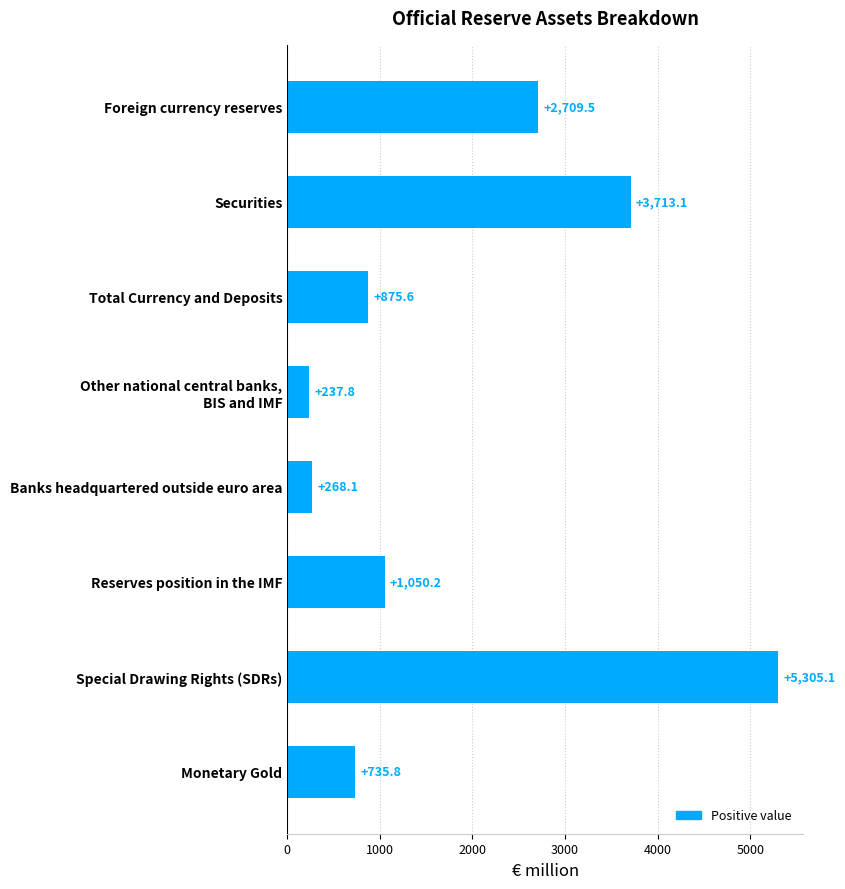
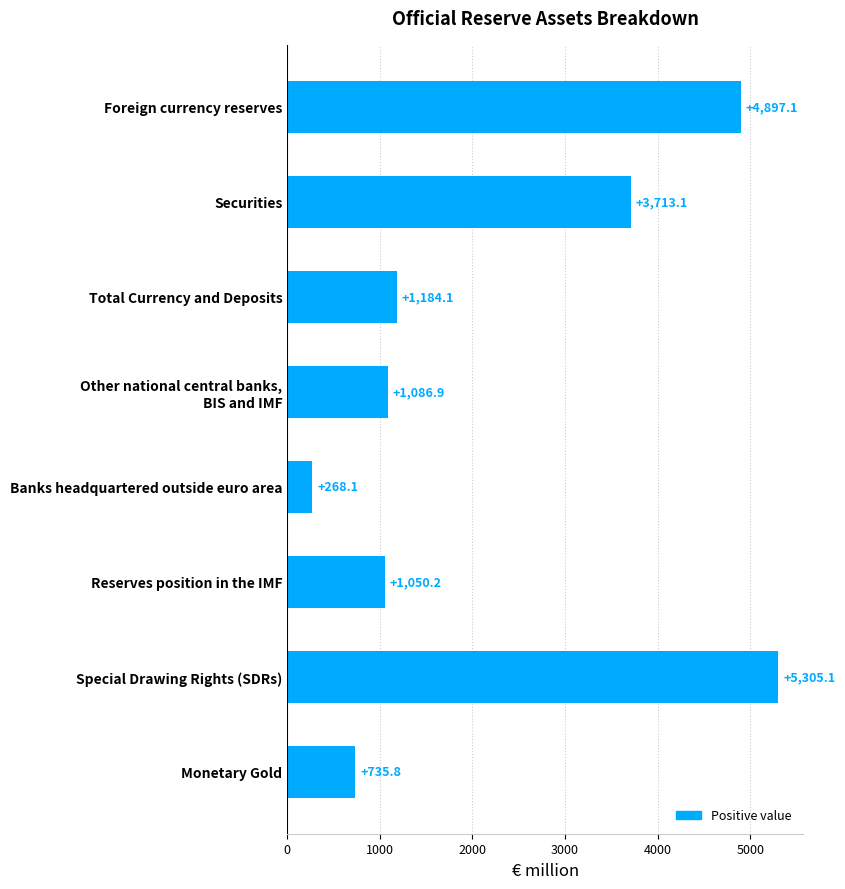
  {
-   "Foreign currency reserves": "+2,709.5",
+   "Foreign currency reserves": "+4,897.1",
    "Securities": "+3,713.1",
-   "Total Currency and Deposits": "+875.6",
-   "Other national central banks, BIS and IMF": "+237.8",
+   "Total Currency and Deposits": "+1,184.1",
+   "Other national central banks, BIS and IMF": "+1,086.9",
    "Banks headquartered outside euro area": "+268.1",
    "Reserves position in the IMF": "+1,050.2",
    "Special Drawing Rights (SDRs)": "+5,305.1",
    "Monetary Gold": "+735.8"
  }
